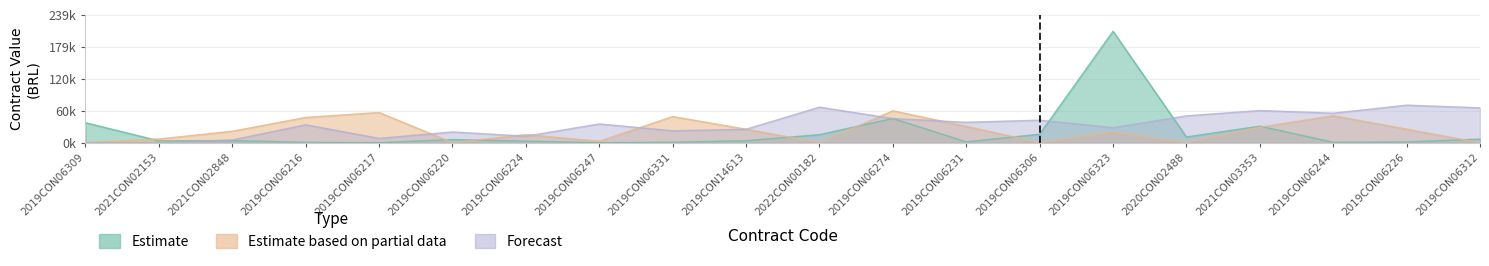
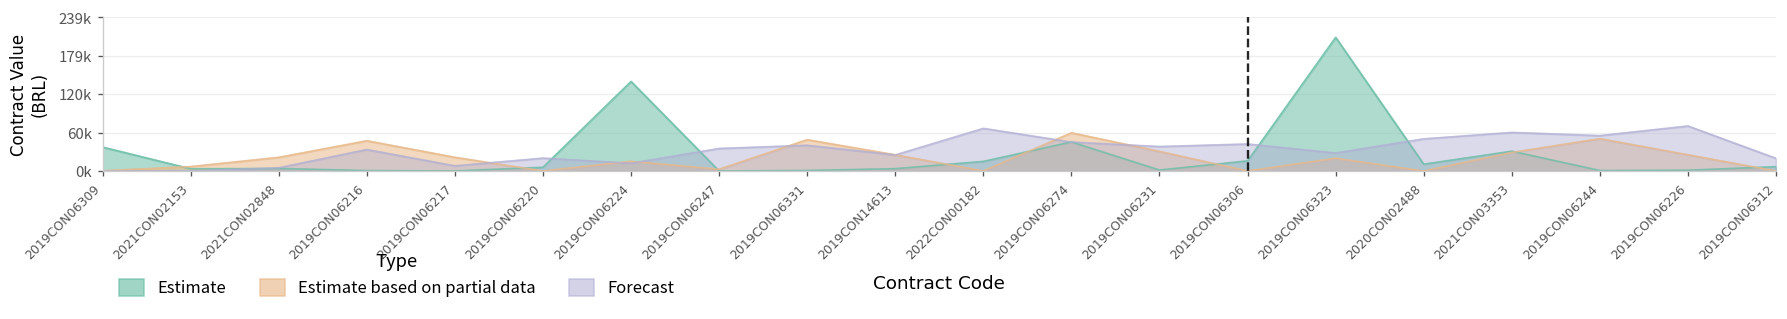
  {
    "Estimate": {
      "2019CON06309": 40000,
      "2019CON06216": 0,
      "2019CON06217": 0,
      "2019CON06220": 10000,
-     "2019CON06224": 0,
+     "2019CON06224": 140000,
      "2019CON06331": 0,
      "2019CON14613": 0,
      "2022CON00182": 10000,
      "2019CON06231": 0,
      "2019CON06306": 20000,
      "2019CON06323": 210000,
      "2020CON02488": 10000,
      "2019CON06244": 0,
      "2019CON06226": 0,
      "2019CON06312": 10000
    },
    "Estimate based on partial data": {
      "2021CON02848": 20000,
      "2019CON06216": 50000,
-     "2019CON06217": 60000,
+     "2019CON06217": 20000,
      "2019CON06220": 0,
      "2019CON06331": 50000,
      "2022CON00182": 0,
      "2019CON06274": 60000,
      "2019CON06231": 30000,
      "2019CON06306": 0,
      "2019CON06323": 20000,
      "2020CON02488": 0,
      "2019CON06226": 30000,
      "2019CON06312": 0
    },
    "Forecast": {
      "2019CON06216": 30000,
      "2019CON06217": 10000,
      "2019CON06220": 20000,
      "2019CON06247": 30000,
-     "2019CON06331": 20000,
+     "2019CON06331": 40000,
      "2022CON00182": 70000,
      "2019CON06231": 40000,
      "2019CON06306": 40000,
      "2019CON06323": 30000,
      "2020CON02488": 50000,
      "2021CON03353": 60000,
      "2019CON06226": 70000,
-     "2019CON06312": 60000
+     "2019CON06312": 20000
    }
  }
